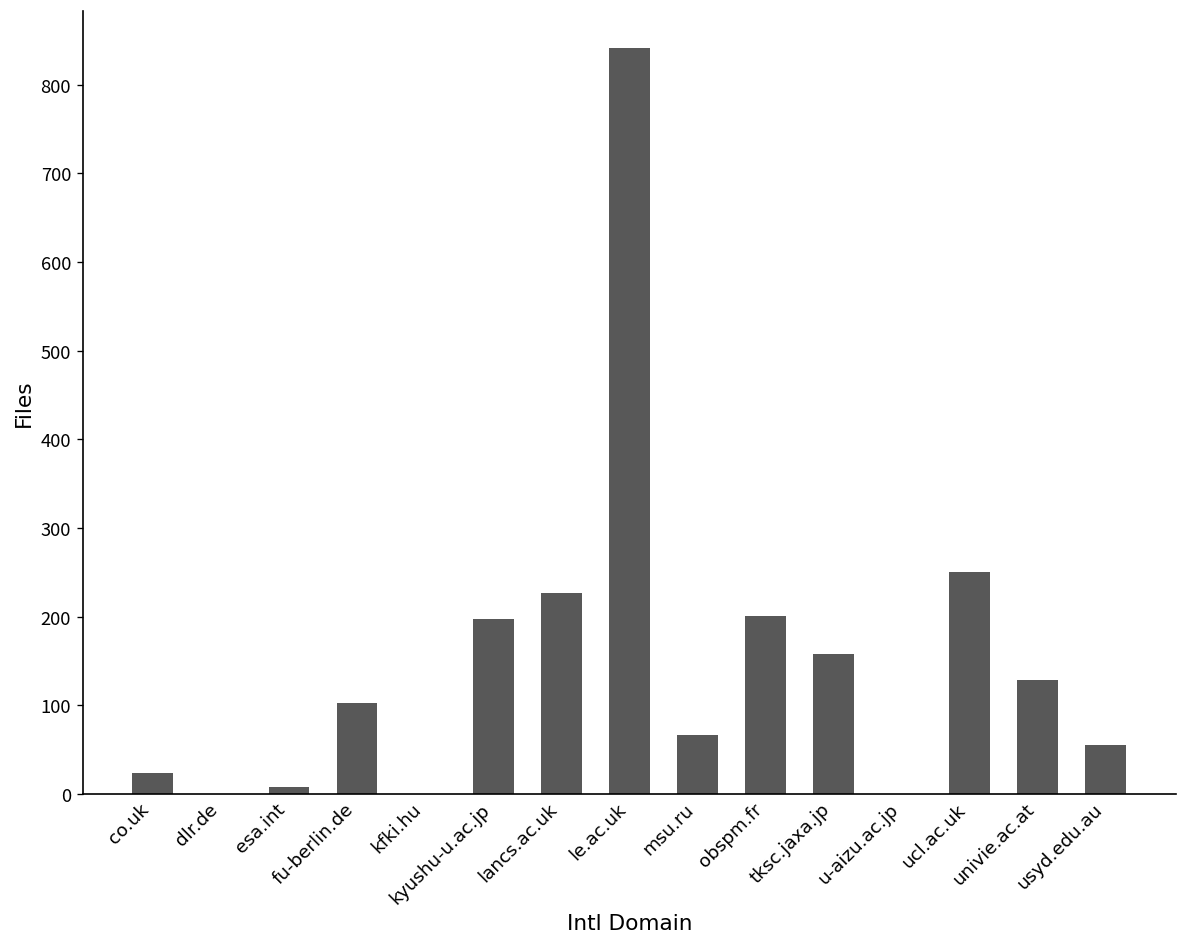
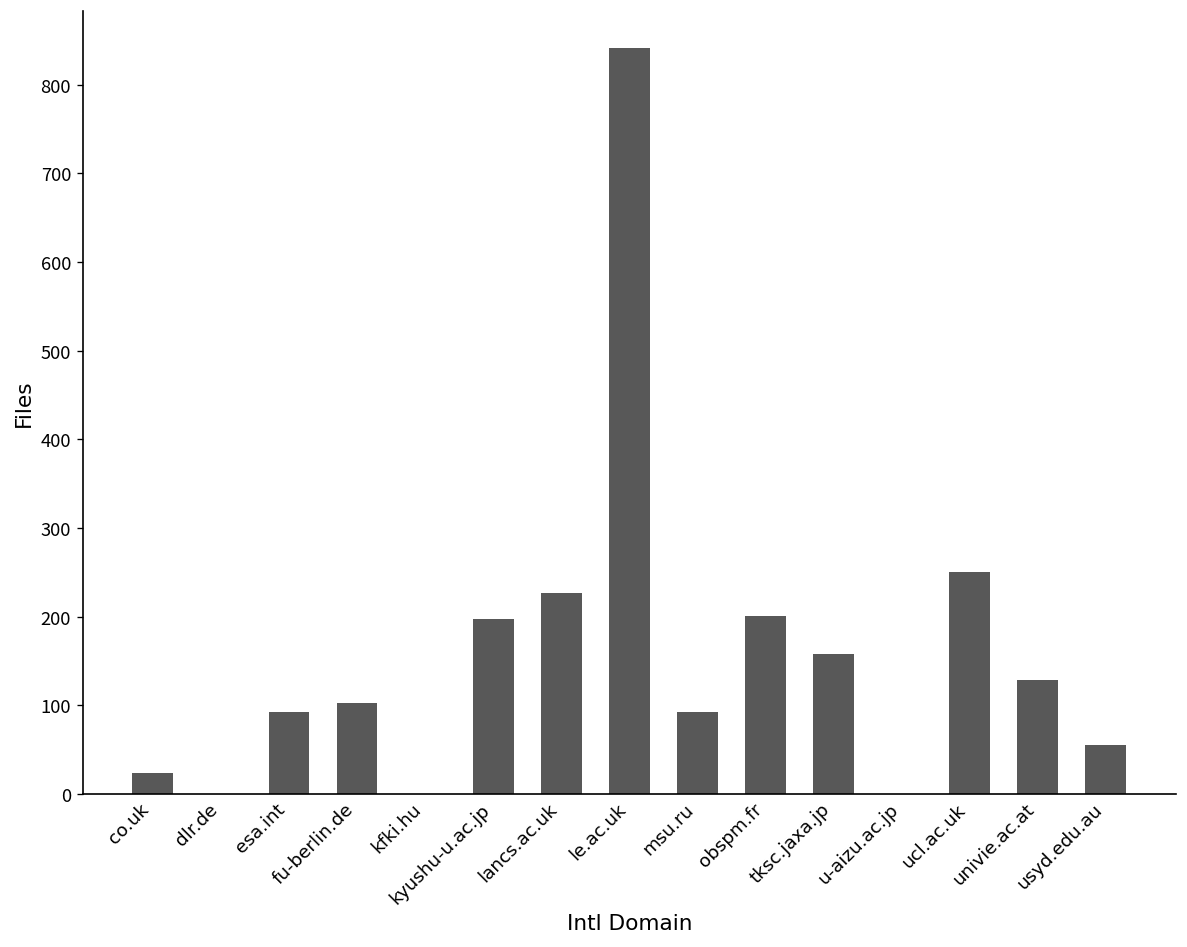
  {
    "co.uk": 20,
    "dlr.de": 0,
-   "esa.int": 10,
+   "esa.int": 90,
    "fu-berlin.de": 100,
    "kfki.hu": 0,
    "kyushu-u.ac.jp": 200,
    "lancs.ac.uk": 230,
    "le.ac.uk": 840,
-   "msu.ru": 70,
+   "msu.ru": 90,
    "obspm.fr": 200,
    "tksc.jaxa.jp": 160,
    "u-aizu.ac.jp": 0,
    "ucl.ac.uk": 250,
    "univie.ac.at": 130,
    "usyd.edu.au": 60
  }
